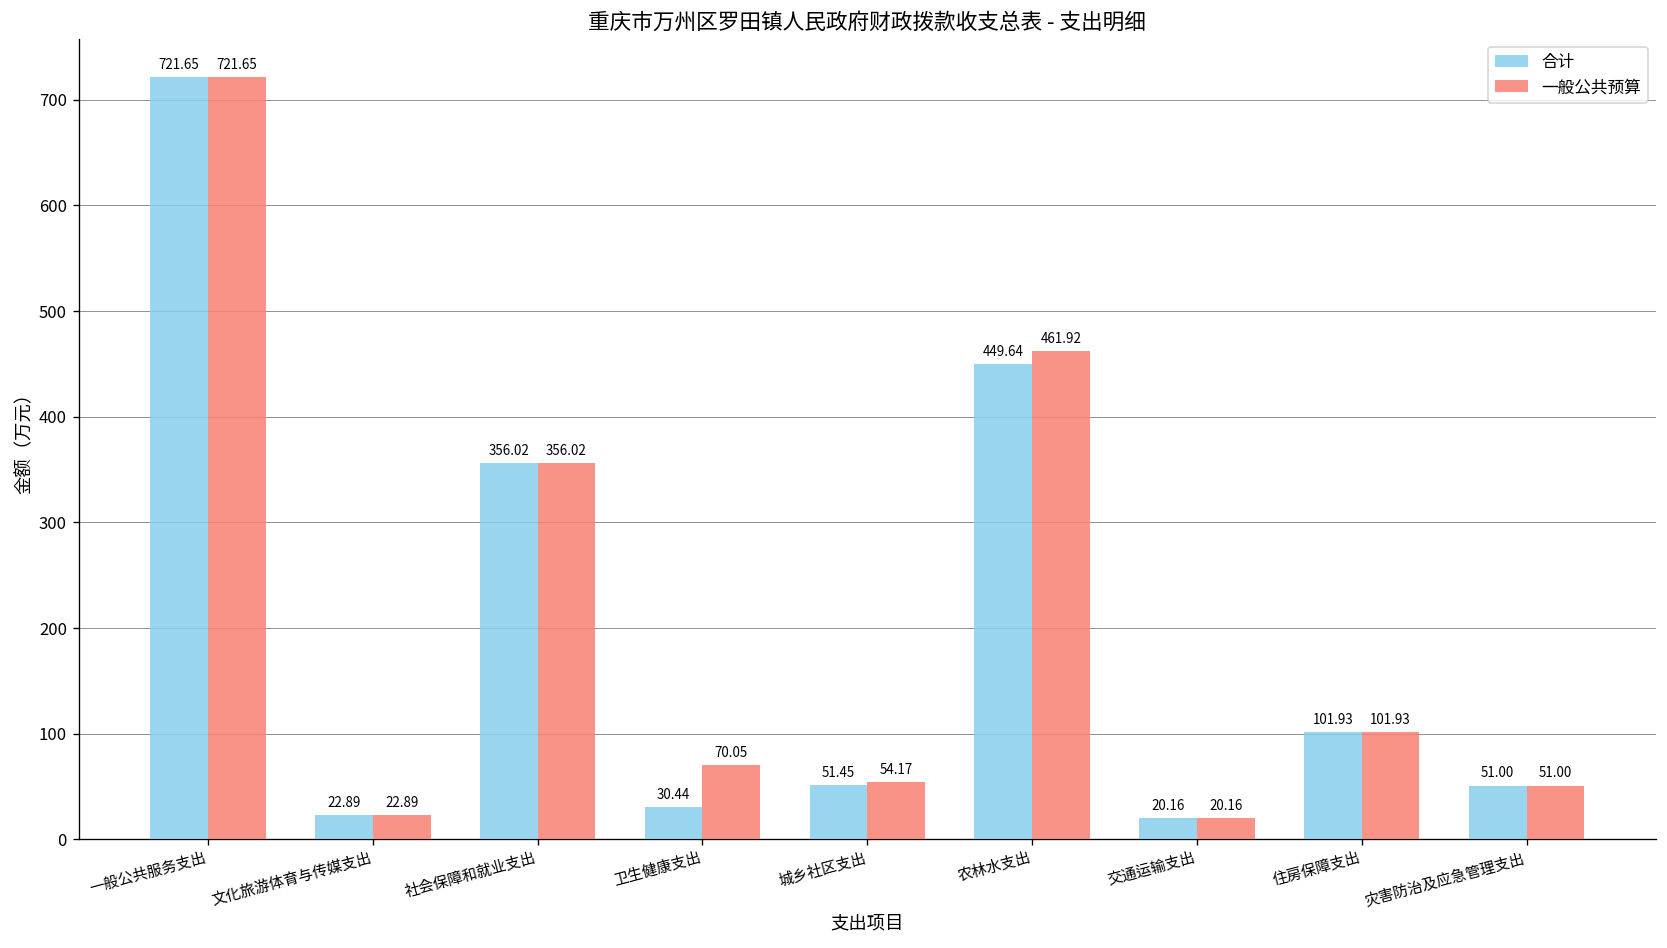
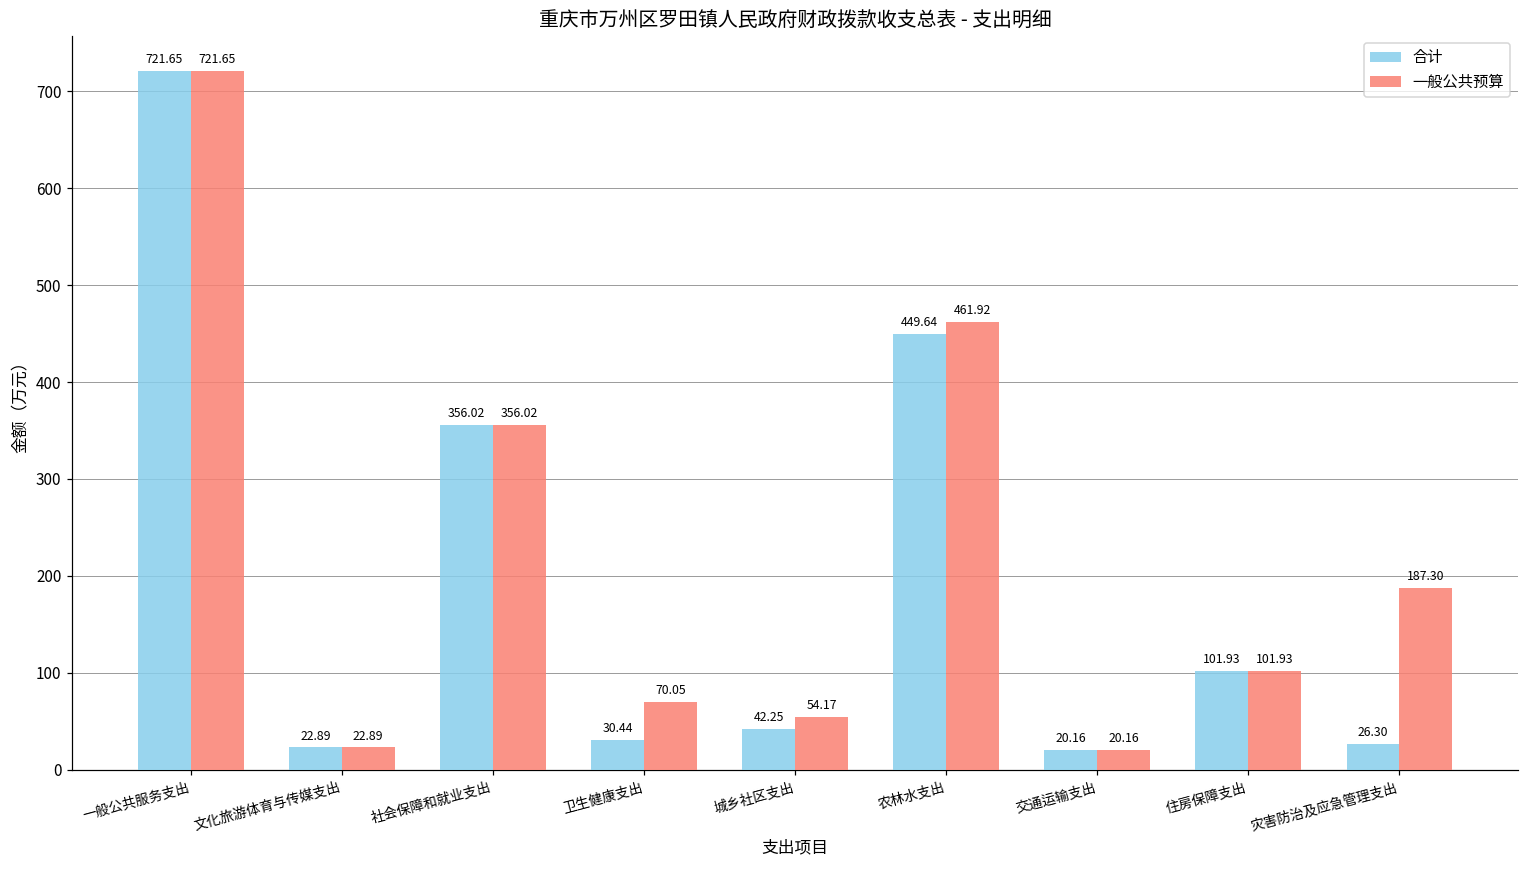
  {
    "合计": {
      "一般公共服务支出": 721.65,
      "文化旅游体育与传媒支出": 22.89,
      "社会保障和就业支出": 356.02,
      "卫生健康支出": 30.44,
-     "城乡社区支出": 51.45,
+     "城乡社区支出": 42.25,
      "农林水支出": 449.64,
      "交通运输支出": 20.16,
      "住房保障支出": 101.93,
-     "灾害防治及应急管理支出": 51.00
+     "灾害防治及应急管理支出": 26.30
    },
    "一般公共预算": {
      "一般公共服务支出": 721.65,
      "文化旅游体育与传媒支出": 22.89,
      "社会保障和就业支出": 356.02,
      "卫生健康支出": 70.05,
      "城乡社区支出": 54.17,
      "农林水支出": 461.92,
      "交通运输支出": 20.16,
      "住房保障支出": 101.93,
-     "灾害防治及应急管理支出": 51.00
+     "灾害防治及应急管理支出": 187.30
    }
  }
